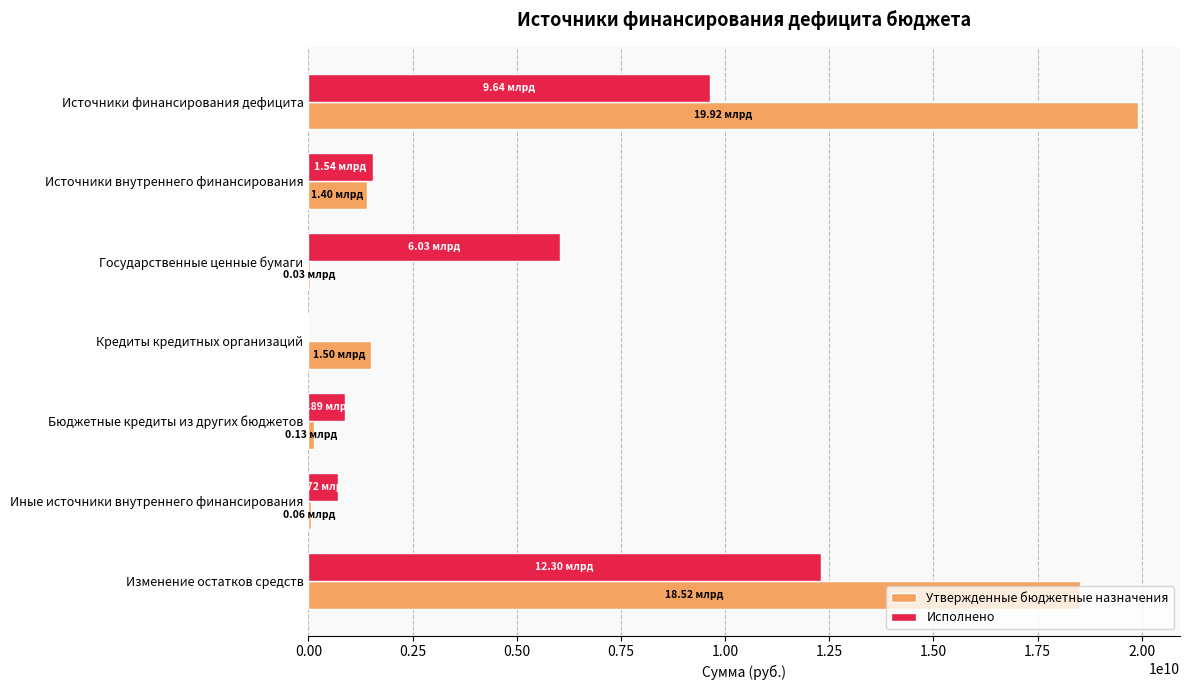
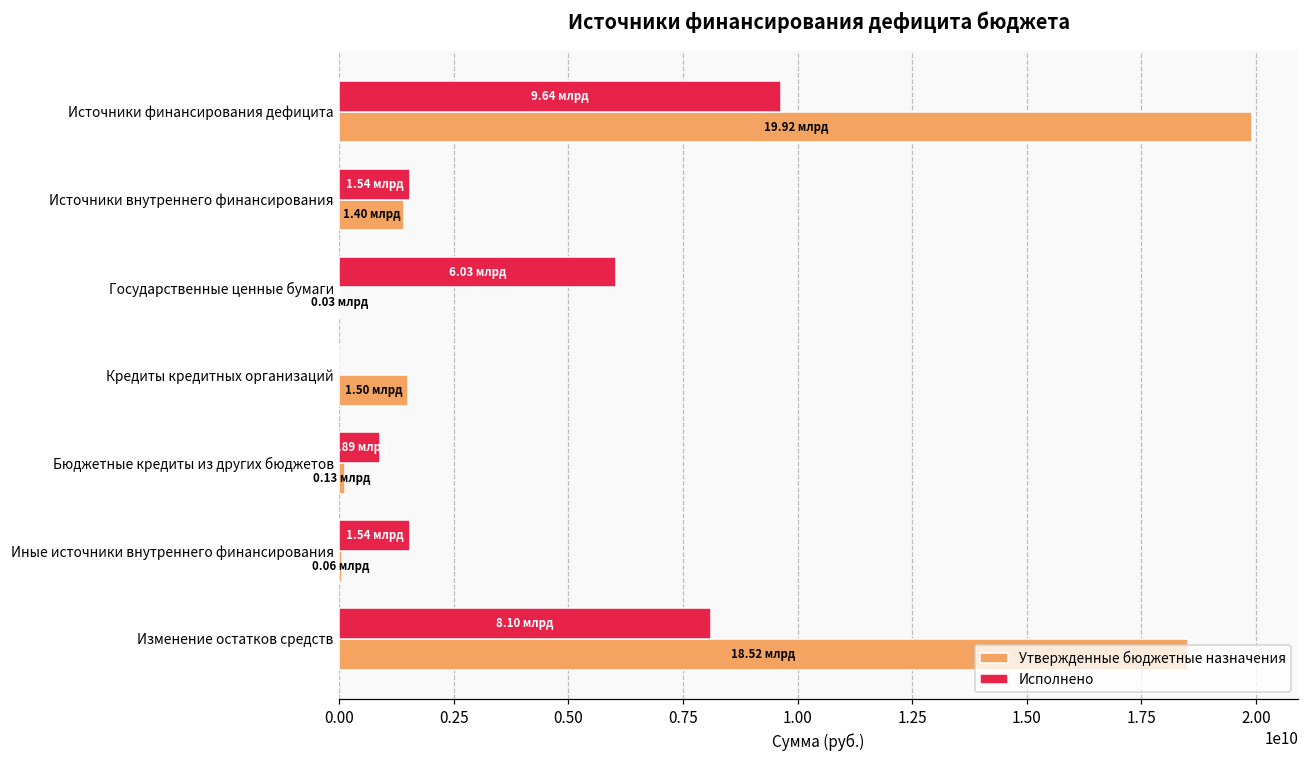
  {
    "Исполнено": {
-     "Иные источники внутреннего финансирования": 700000000,
-     "Изменение остатков средств": 12.30
+     "Иные источники внутреннего финансирования": 1500000000,
+     "Изменение остатков средств": 8.10
    }
  }
